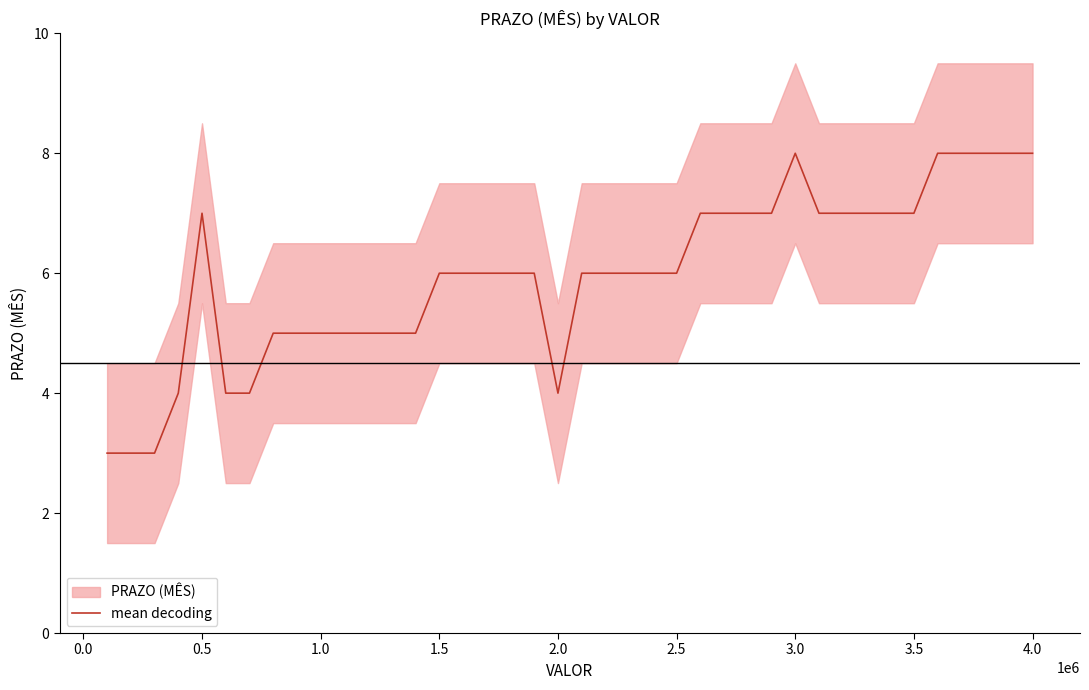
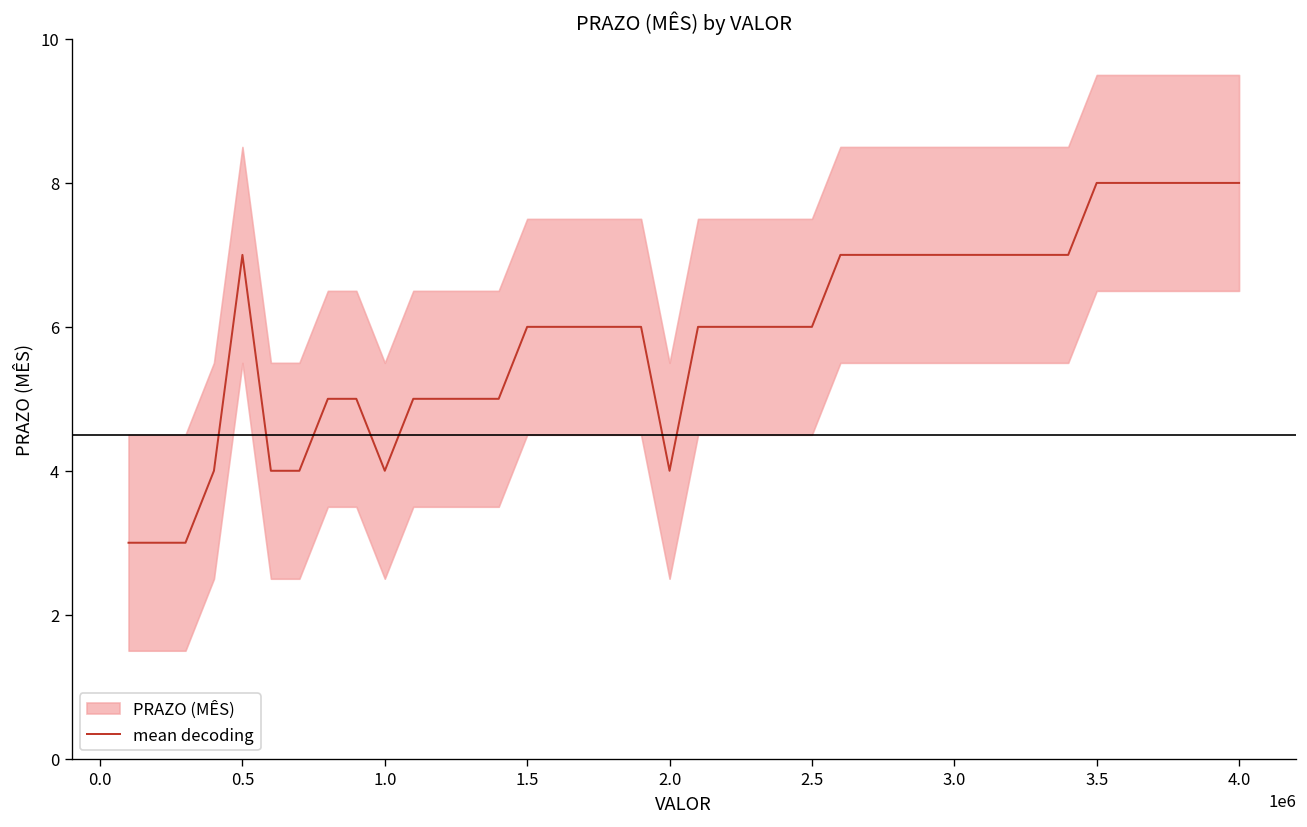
  {
    "mean decoding": {
      "0.5": 7,
-     "1.0": 5,
+     "1.0": 4,
      "1.5": 6,
      "2.0": 4,
      "2.5": 6,
-     "3.0": 8,
-     "3.5": 7,
+     "3.0": 7,
+     "3.5": 8,
      "4.0": 8
    }
  }
